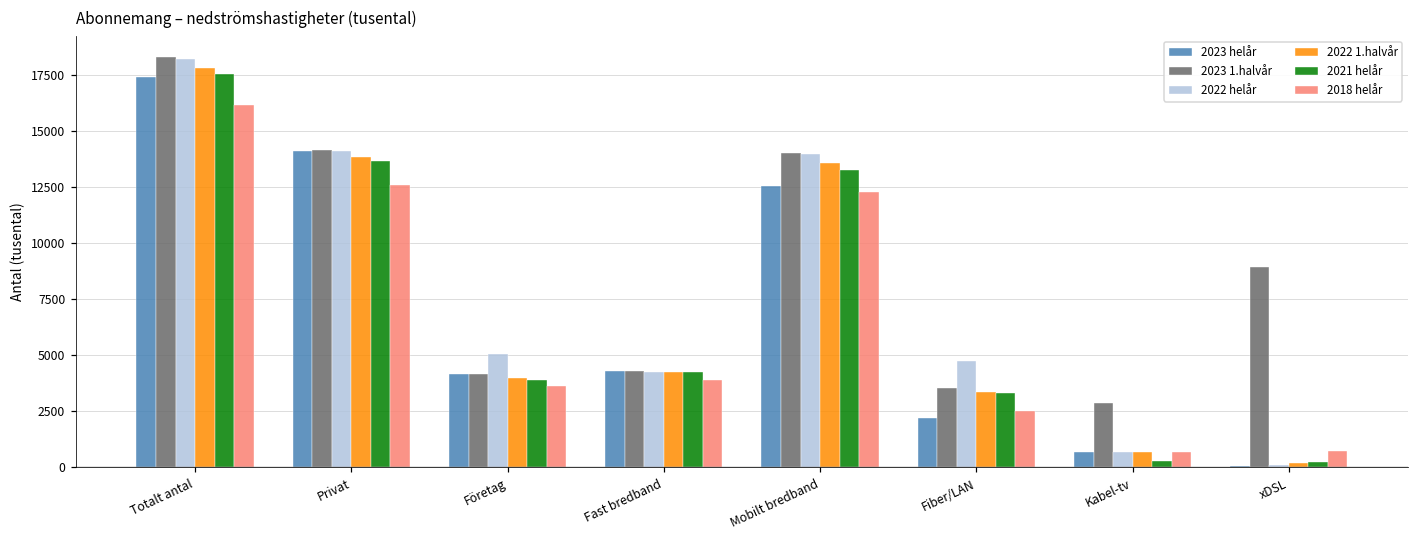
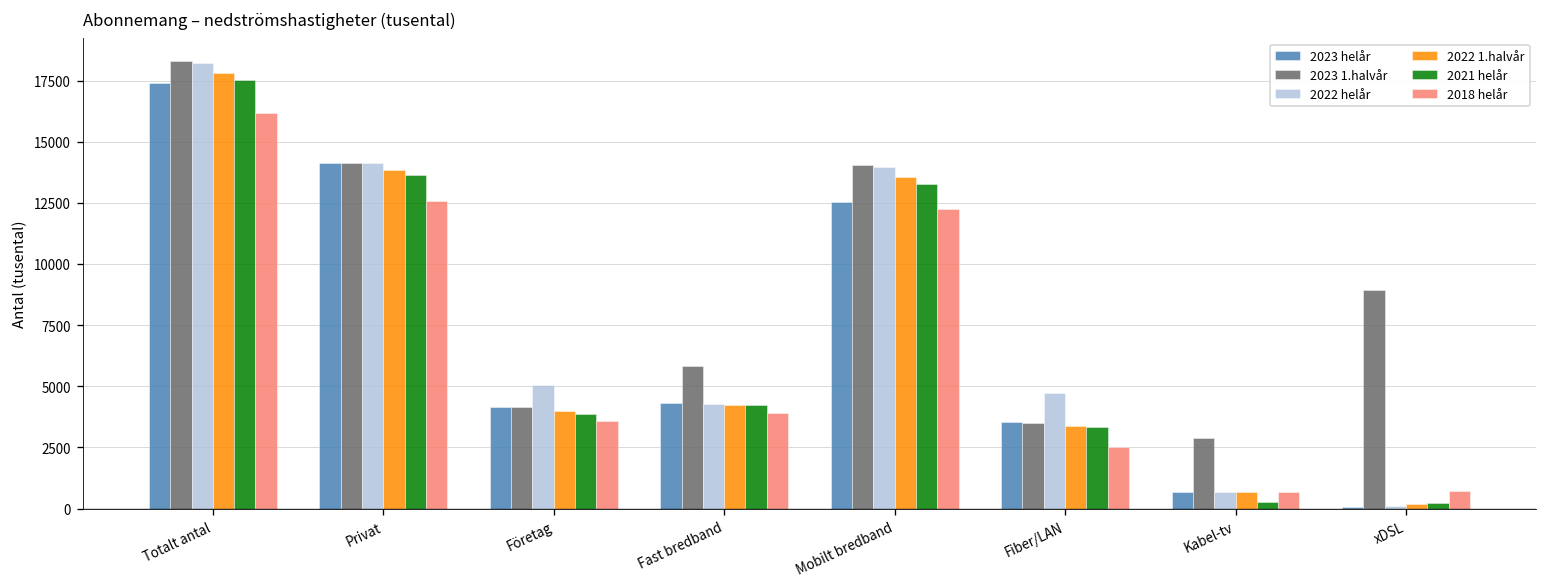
  {
    "2023 helår": {
      "Totalt antal": 17400,
      "Privat": 14100,
      "Företag": 4200,
      "Fast bredband": 4300,
      "Mobilt bredband": 12500,
-     "Fiber/LAN": 2200,
+     "Fiber/LAN": 3600,
      "Kabel-tv": 700
    },
    "2023 1.halvår": {
      "Totalt antal": 18300,
      "Privat": 14100,
      "Företag": 4200,
-     "Fast bredband": 4300,
+     "Fast bredband": 5800,
      "Mobilt bredband": 14000,
      "Fiber/LAN": 3500,
      "Kabel-tv": 2900,
      "xDSL": 8900
    },
    "2022 helår": {
      "Totalt antal": 18200,
      "Privat": 14100,
      "Företag": 5100,
      "Fast bredband": 4300,
      "Mobilt bredband": 14000,
      "Fiber/LAN": 4700,
      "Kabel-tv": 700
    },
    "2022 1.halvår": {
      "Totalt antal": 17800,
      "Privat": 13800,
      "Företag": 4000,
      "Fast bredband": 4200,
      "Mobilt bredband": 13600,
      "Fiber/LAN": 3400,
      "Kabel-tv": 700,
      "xDSL": 200
    },
    "2021 helår": {
      "Totalt antal": 17500,
      "Privat": 13700,
      "Företag": 3900,
      "Fast bredband": 4300,
      "Mobilt bredband": 13300,
      "Fiber/LAN": 3300,
      "Kabel-tv": 300,
      "xDSL": 200
    },
    "2018 helår": {
      "Totalt antal": 16200,
      "Privat": 12600,
      "Företag": 3600,
      "Fast bredband": 3900,
      "Mobilt bredband": 12300,
      "Fiber/LAN": 2500,
      "Kabel-tv": 700,
      "xDSL": 700
    }
  }
